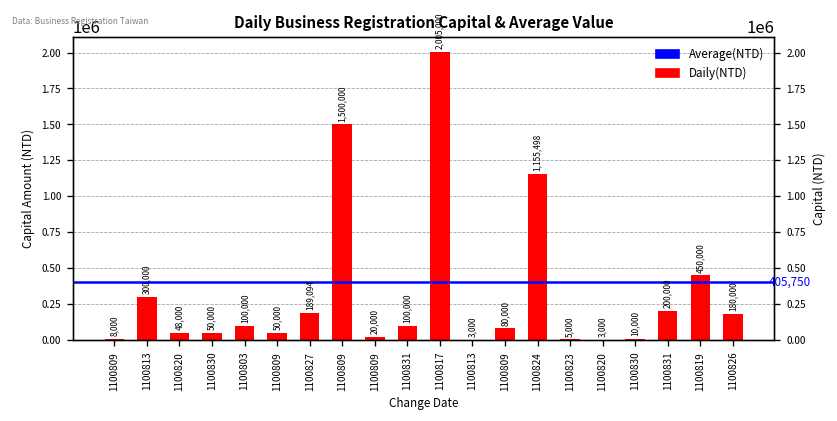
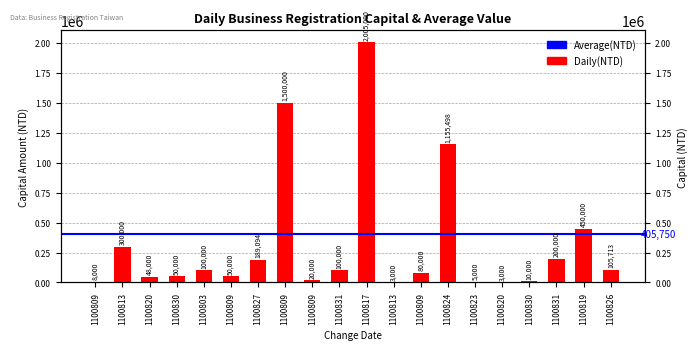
  {
    "1100803": "100,000",
    "1100827": "189,094",
    "1100817": "2,005,000",
    "1100824": "1,155,498",
    "1100823": "5,000",
    "1100819": "450,000",
-   "1100826": "180,000"
+   "1100826": "105,713"
  }
